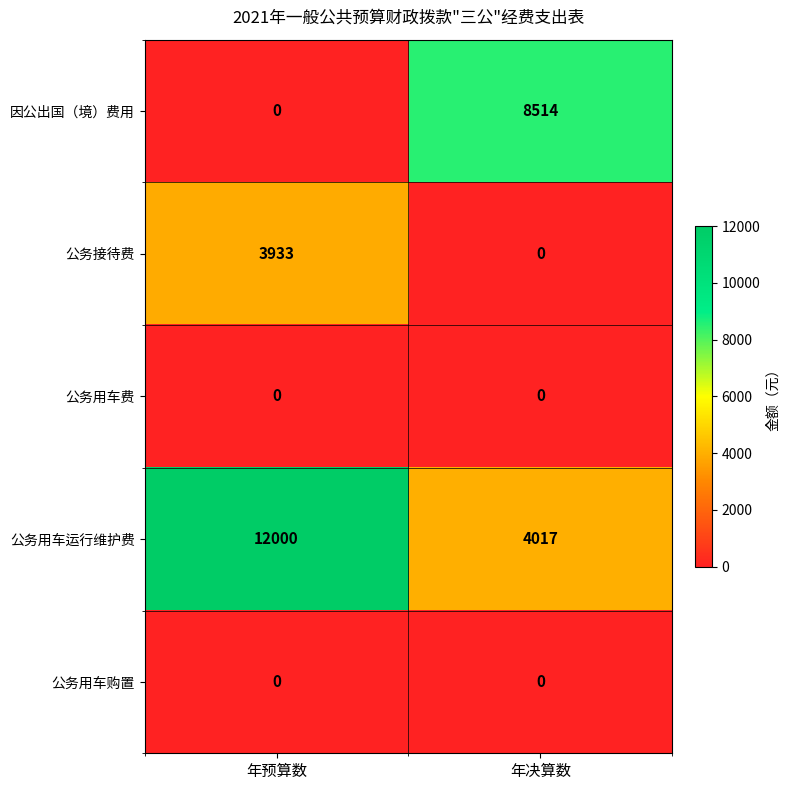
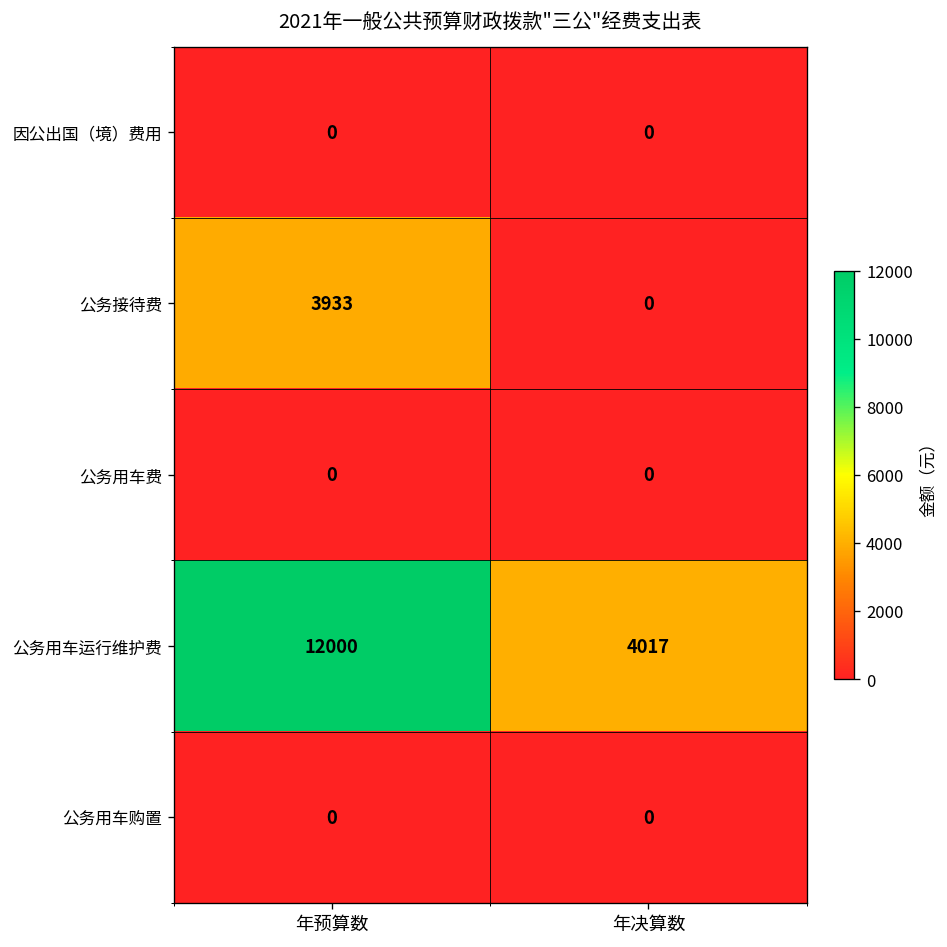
  {
    "因公出国（境）费用": {
      "年预算数": 0,
-     "年决算数": 8514
+     "年决算数": 0
    },
    "公务接待费": {
      "年预算数": 3933,
      "年决算数": 0
    },
    "公务用车费": {
      "年预算数": 0,
      "年决算数": 0
    },
    "公务用车运行维护费": {
      "年预算数": 12000,
      "年决算数": 4017
    },
    "公务用车购置": {
      "年预算数": 0,
      "年决算数": 0
    }
  }
